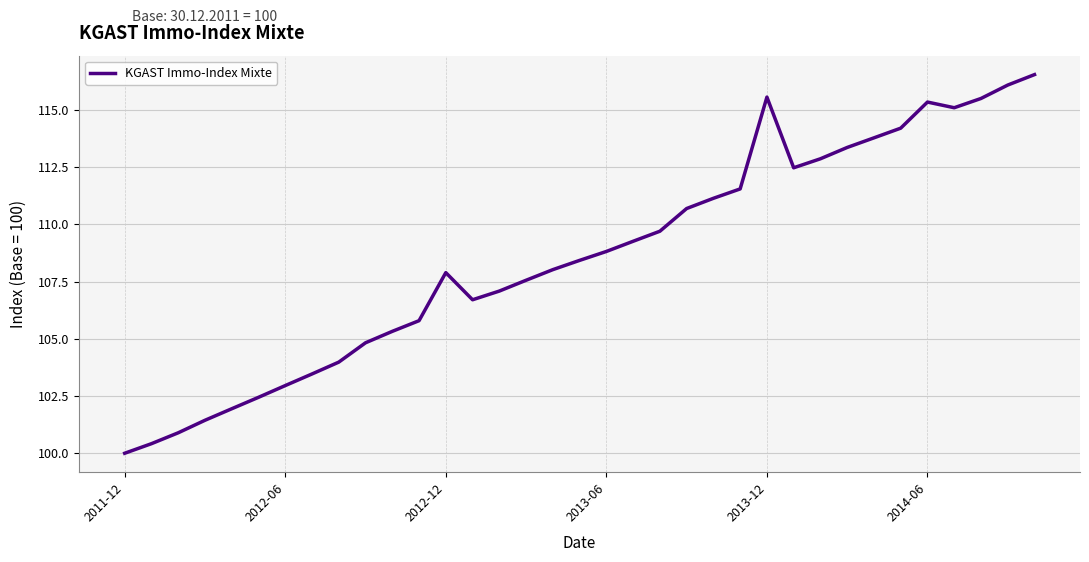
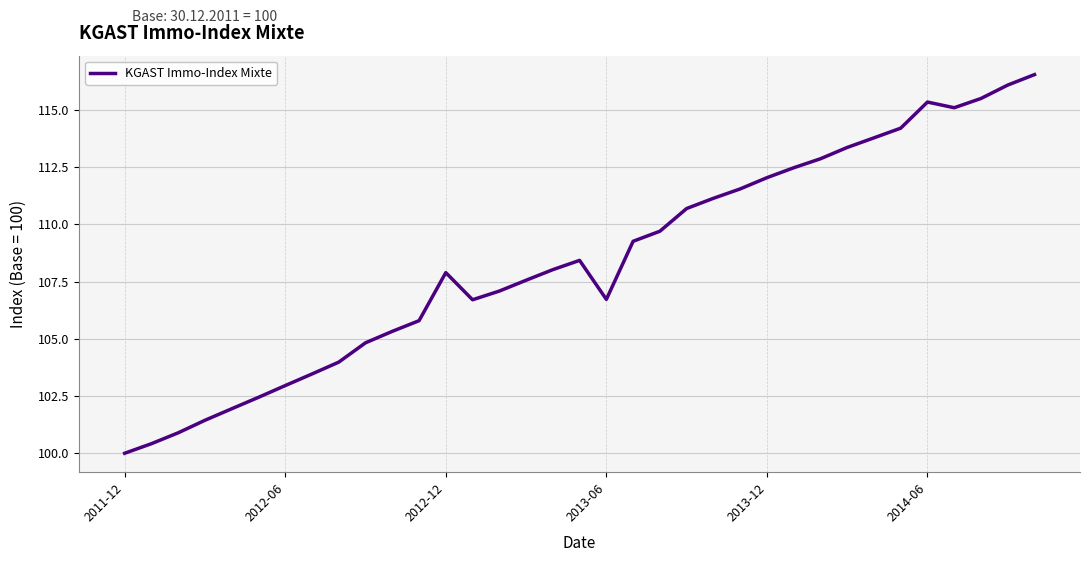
  {
    "2011-12": 100.0,
    "2012-06": 103.0,
    "2012-12": 107.9,
-   "2013-06": 108.8,
-   "2013-12": 115.6,
+   "2013-06": 106.7,
+   "2013-12": 112.0,
    "2014-06": 115.3
  }
